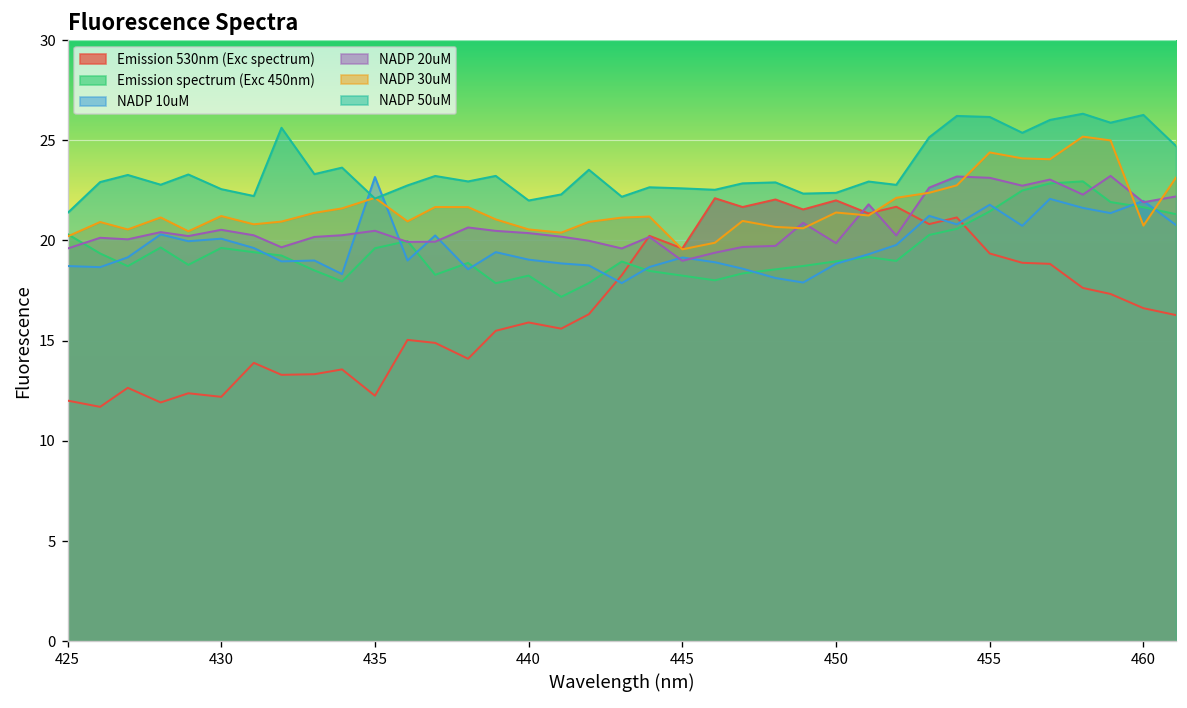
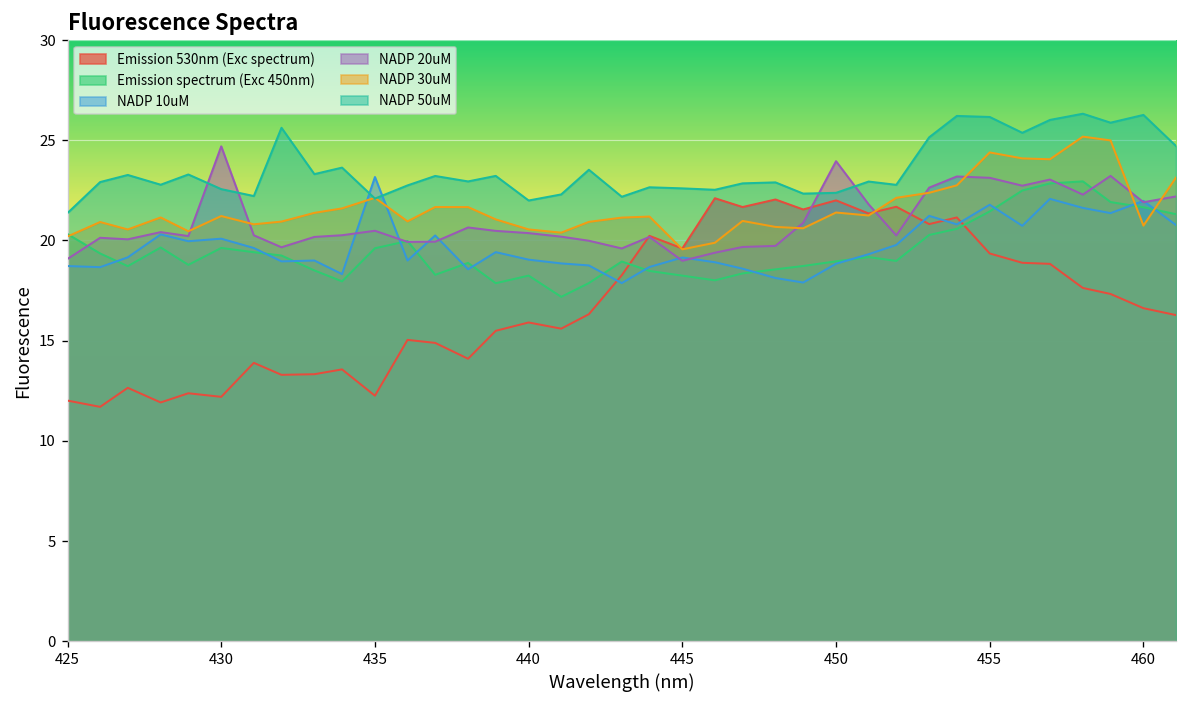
  {
    "Emission 530nm (Exc spectrum)": {
      "425": 12.0,
      "430": 12.2,
      "435": 12.3,
      "440": 15.9,
      "450": 22.0,
      "455": 19.4,
      "460": 16.6
    },
    "NADP 20uM": {
-     "425": 19.6,
-     "430": 20.5,
+     "425": 19.1,
+     "430": 24.7,
      "435": 20.5,
      "440": 20.4,
      "445": 19.0,
-     "450": 19.9,
+     "450": 24.0,
      "455": 23.1
    },
    "NADP 30uM": {
      "430": 21.2,
      "440": 20.6,
      "450": 21.4,
      "455": 24.4,
      "460": 20.7
    }
  }
